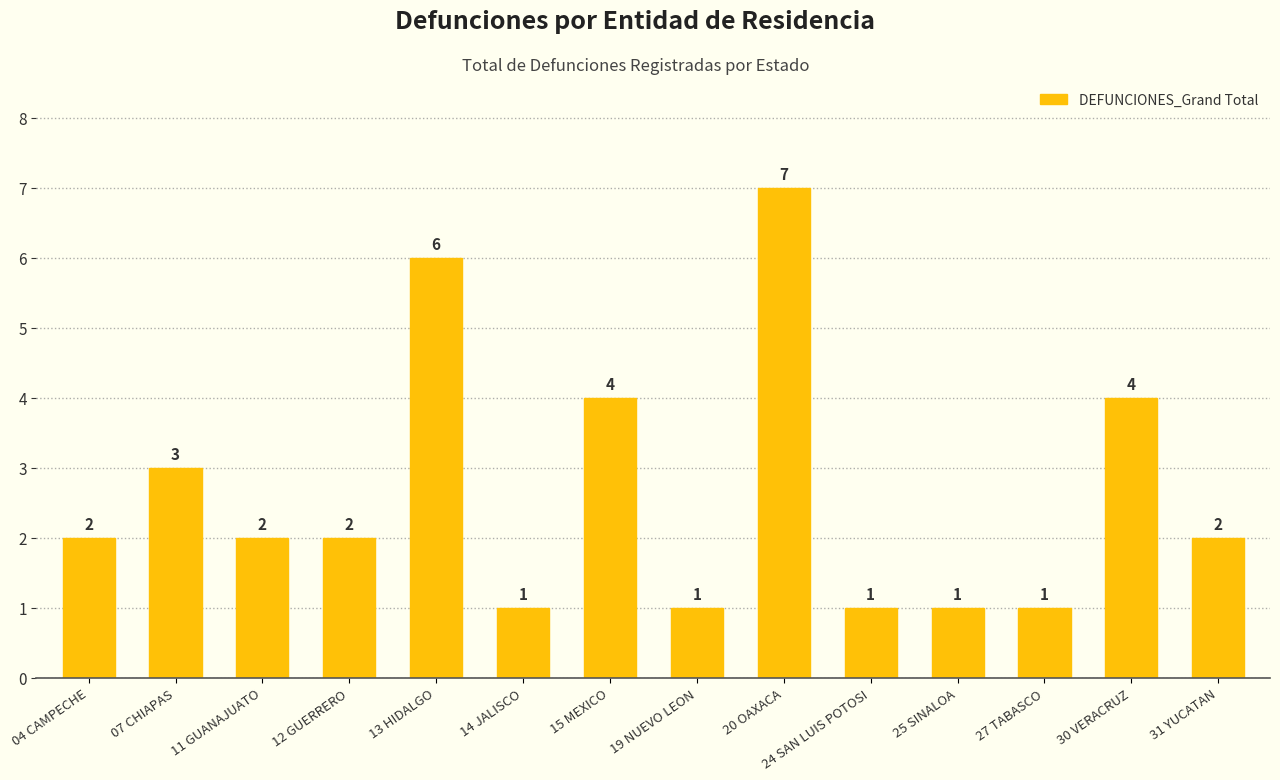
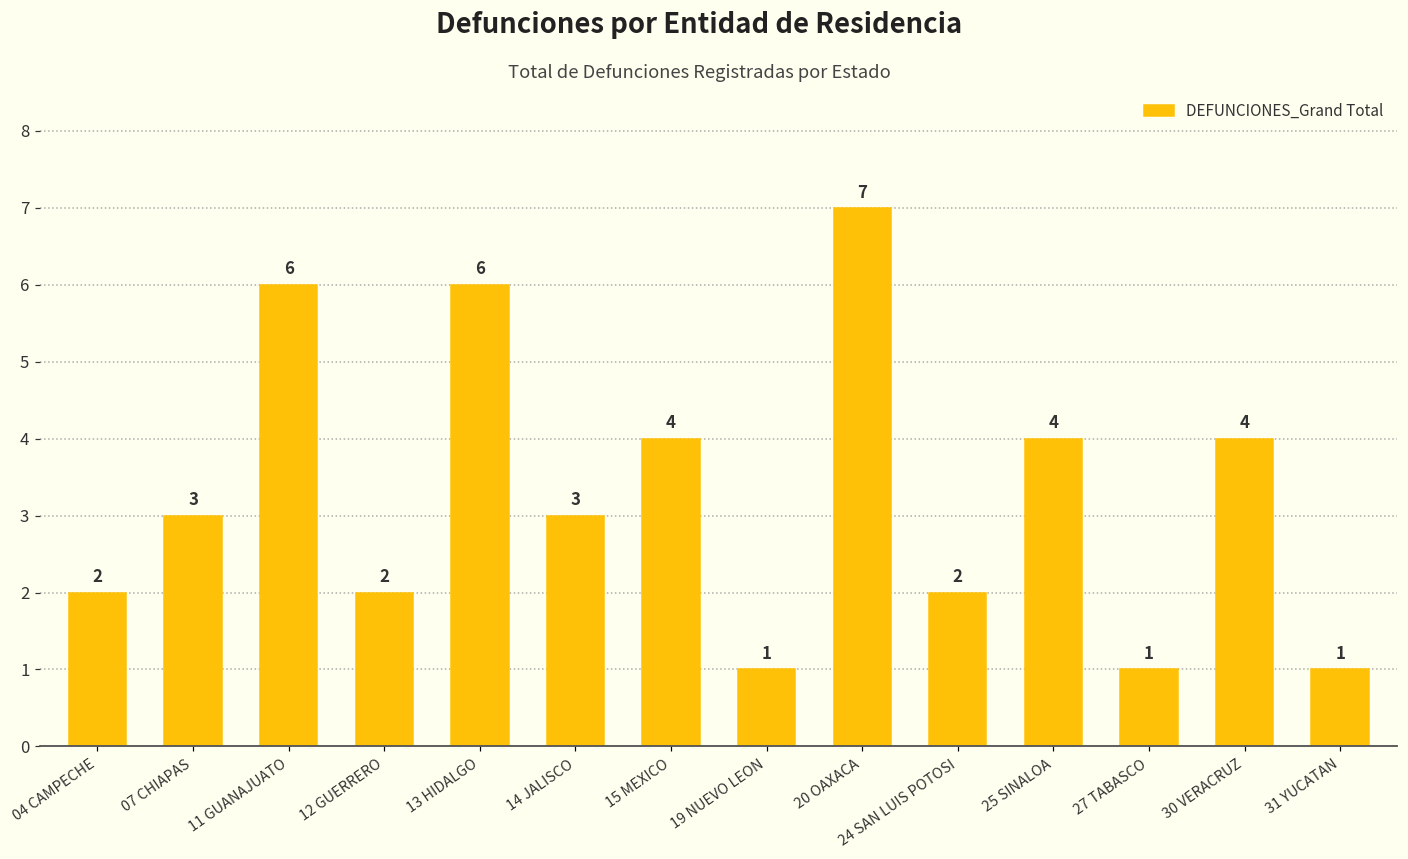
  {
    "04 CAMPECHE": 2,
    "07 CHIAPAS": 3,
-   "11 GUANAJUATO": 2,
+   "11 GUANAJUATO": 6,
    "12 GUERRERO": 2,
    "13 HIDALGO": 6,
-   "14 JALISCO": 1,
+   "14 JALISCO": 3,
    "15 MEXICO": 4,
    "19 NUEVO LEON": 1,
    "20 OAXACA": 7,
-   "24 SAN LUIS POTOSI": 1,
-   "25 SINALOA": 1,
+   "24 SAN LUIS POTOSI": 2,
+   "25 SINALOA": 4,
    "27 TABASCO": 1,
    "30 VERACRUZ": 4,
-   "31 YUCATAN": 2
+   "31 YUCATAN": 1
  }
